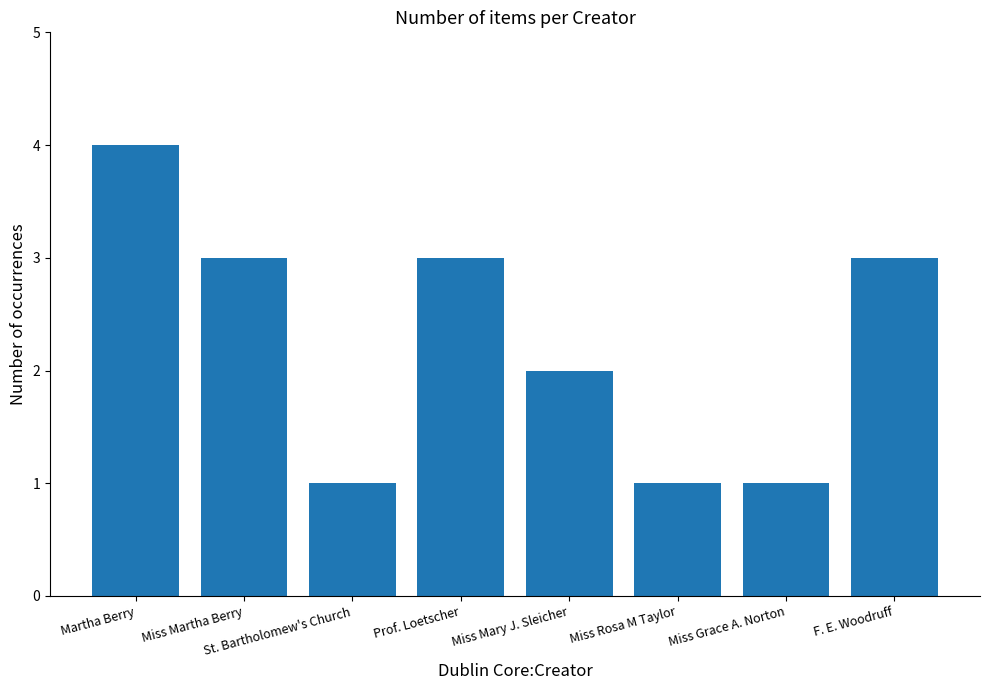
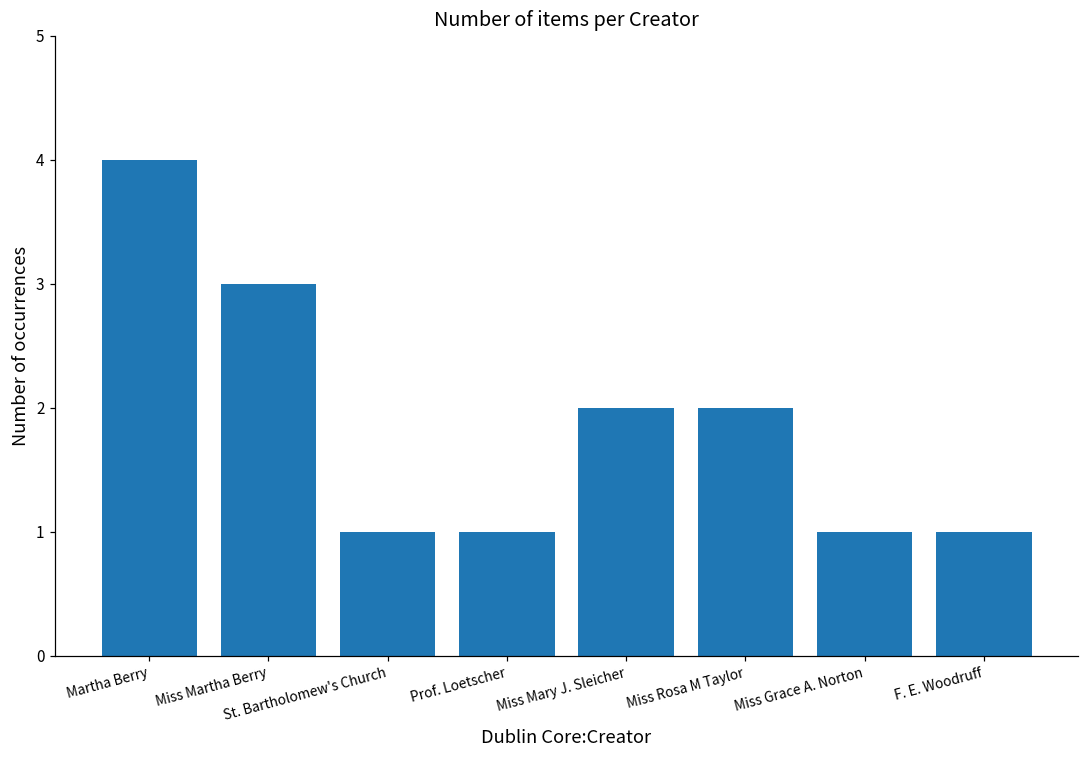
  {
    "Martha Berry": 4,
    "Miss Martha Berry": 3,
    "St. Bartholomew's Church": 1,
-   "Prof. Loetscher": 3,
+   "Prof. Loetscher": 1,
    "Miss Mary J. Sleicher": 2,
-   "Miss Rosa M Taylor": 1,
+   "Miss Rosa M Taylor": 2,
    "Miss Grace A. Norton": 1,
-   "F. E. Woodruff": 3
+   "F. E. Woodruff": 1
  }
